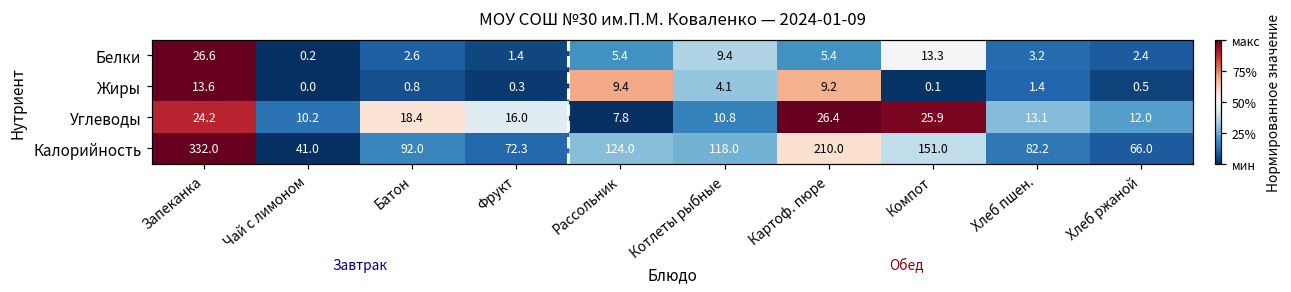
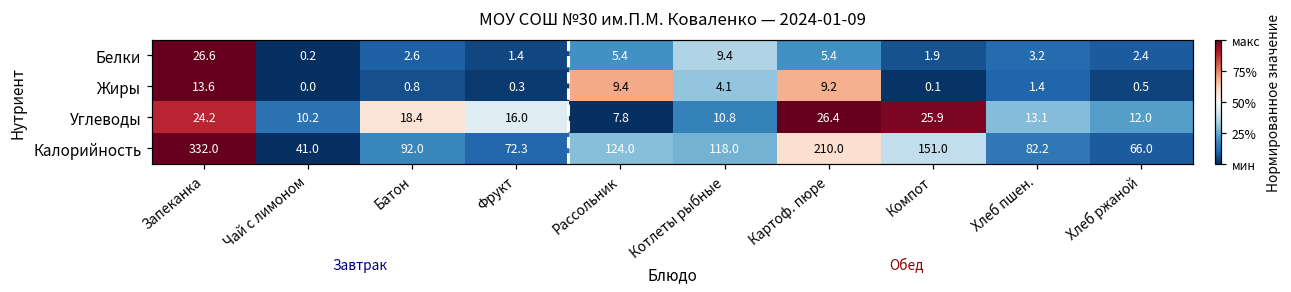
  {
    "Белки": {
      "Запеканка": 26.6,
      "Чай с лимоном": 0.2,
      "Батон": 2.6,
      "Фрукт": 1.4,
      "Рассольник": 5.4,
      "Котлеты рыбные": 9.4,
      "Картоф. пюре": 5.4,
-     "Компот": 13.3,
+     "Компот": 1.9,
      "Хлеб пшен.": 3.2,
      "Хлеб ржаной": 2.4
    },
    "Жиры": {
      "Запеканка": 13.6,
      "Чай с лимоном": 0.0,
      "Батон": 0.8,
      "Фрукт": 0.3,
      "Рассольник": 9.4,
      "Котлеты рыбные": 4.1,
      "Картоф. пюре": 9.2,
      "Компот": 0.1,
      "Хлеб пшен.": 1.4,
      "Хлеб ржаной": 0.5
    },
    "Углеводы": {
      "Запеканка": 24.2,
      "Чай с лимоном": 10.2,
      "Батон": 18.4,
      "Фрукт": 16.0,
      "Рассольник": 7.8,
      "Котлеты рыбные": 10.8,
      "Картоф. пюре": 26.4,
      "Компот": 25.9,
      "Хлеб пшен.": 13.1,
      "Хлеб ржаной": 12.0
    },
    "Калорийность": {
      "Запеканка": 332.0,
      "Чай с лимоном": 41.0,
      "Батон": 92.0,
      "Фрукт": 72.3,
      "Рассольник": 124.0,
      "Котлеты рыбные": 118.0,
      "Картоф. пюре": 210.0,
      "Компот": 151.0,
      "Хлеб пшен.": 82.2,
      "Хлеб ржаной": 66.0
    }
  }
